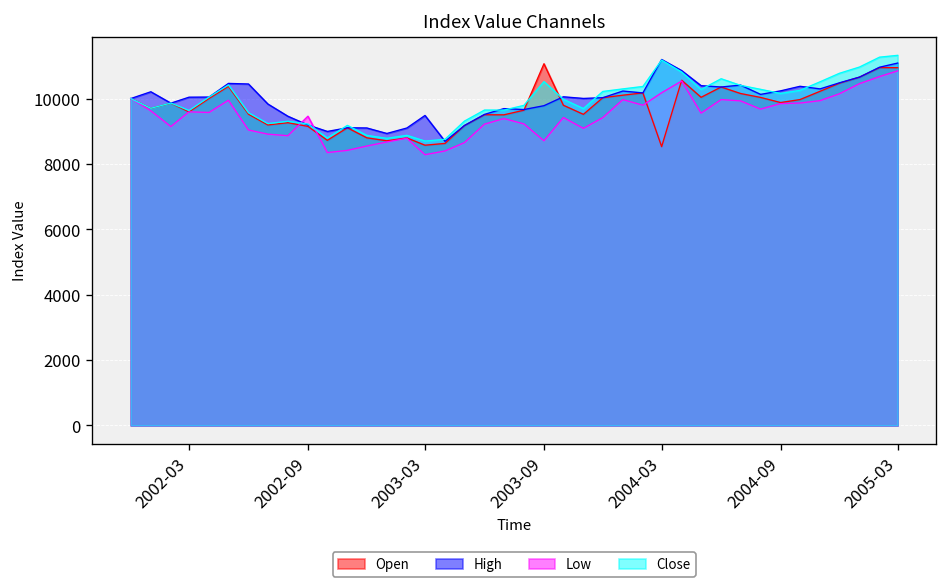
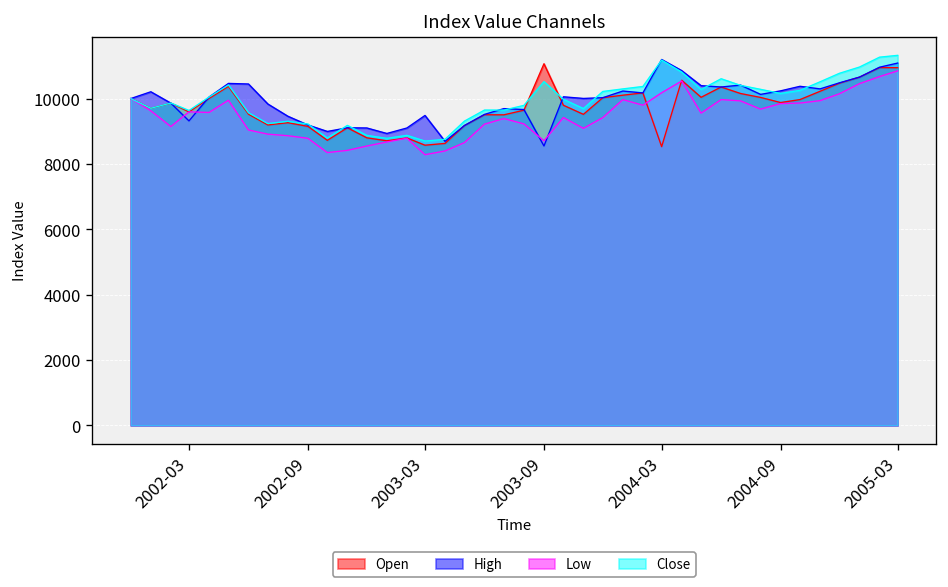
  {
    "Open": {
      "2003-03": 8600,
      "2003-09": 11100,
      "2004-03": 8500,
      "2005-03": 10900
    },
    "High": {
-     "2002-03": 10000,
+     "2002-03": 9300,
      "2003-03": 9500,
-     "2003-09": 9800,
+     "2003-09": 8500,
      "2005-03": 11100
    },
    "Low": {
-     "2002-09": 9500,
+     "2002-09": 8800,
      "2003-03": 8300,
      "2003-09": 8700,
      "2004-03": 10200,
      "2005-03": 10800
    },
    "Close": {
      "2003-03": 8700,
      "2003-09": 10500,
      "2005-03": 11300
    }
  }
